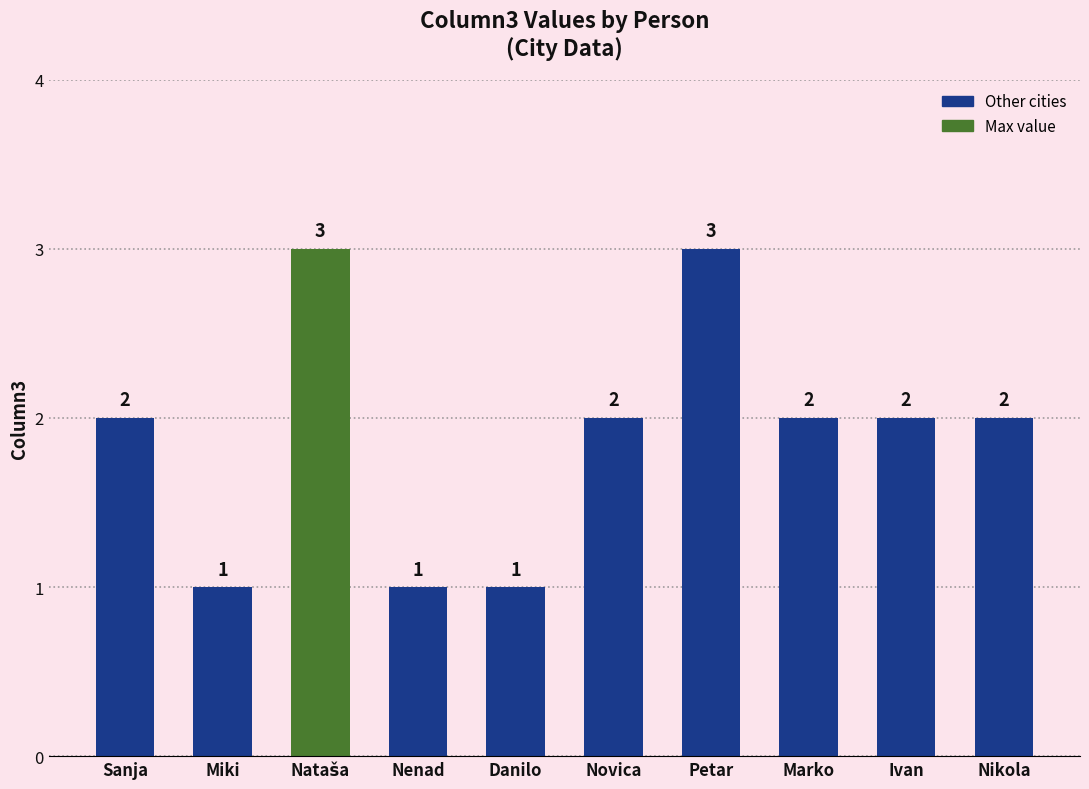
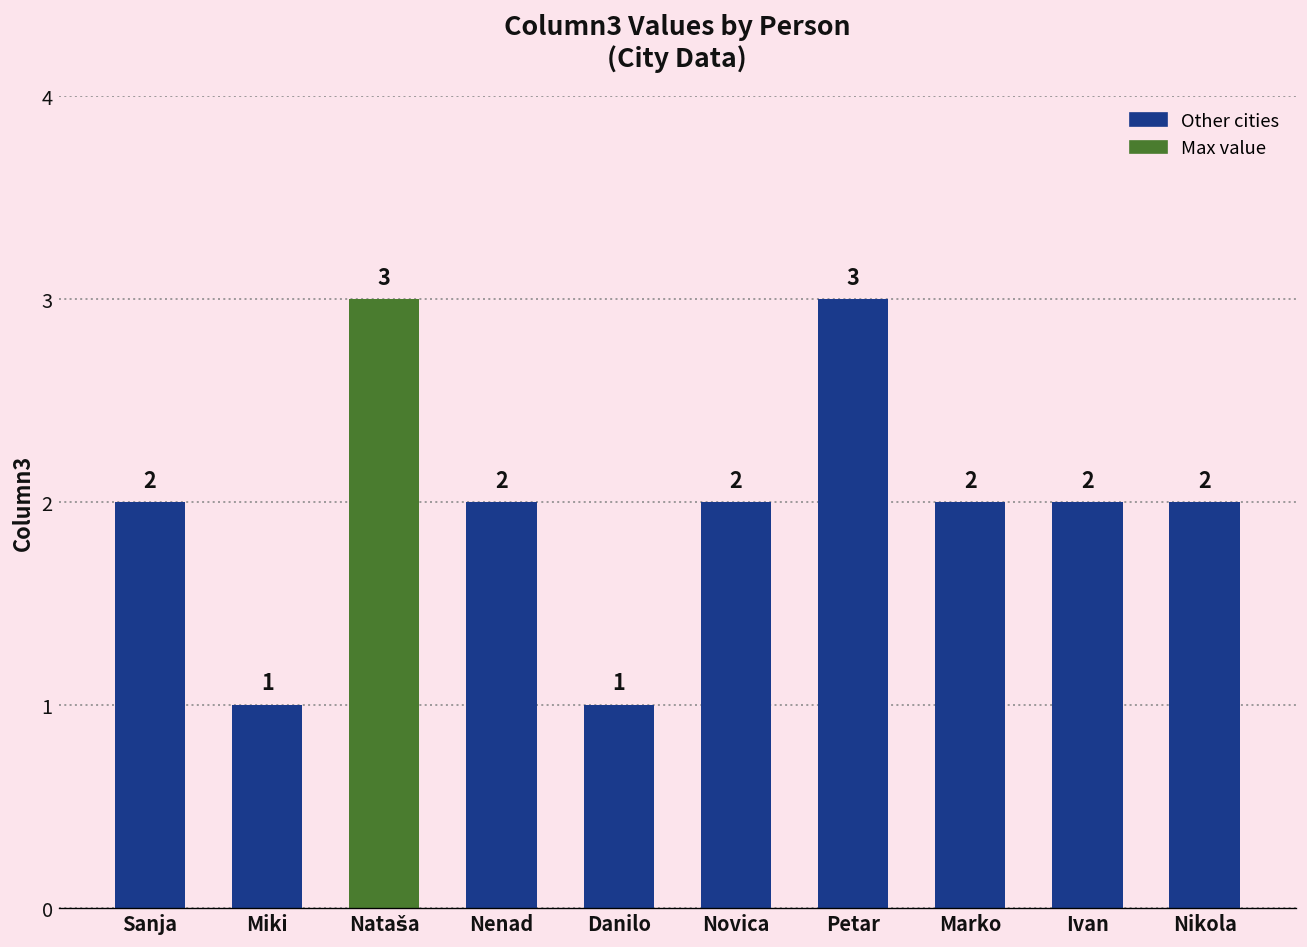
  {
    "Sanja": 2,
    "Miki": 1,
    "Nataša": 3,
-   "Nenad": 1,
+   "Nenad": 2,
    "Danilo": 1,
    "Novica": 2,
    "Petar": 3,
    "Marko": 2,
    "Ivan": 2,
    "Nikola": 2
  }
